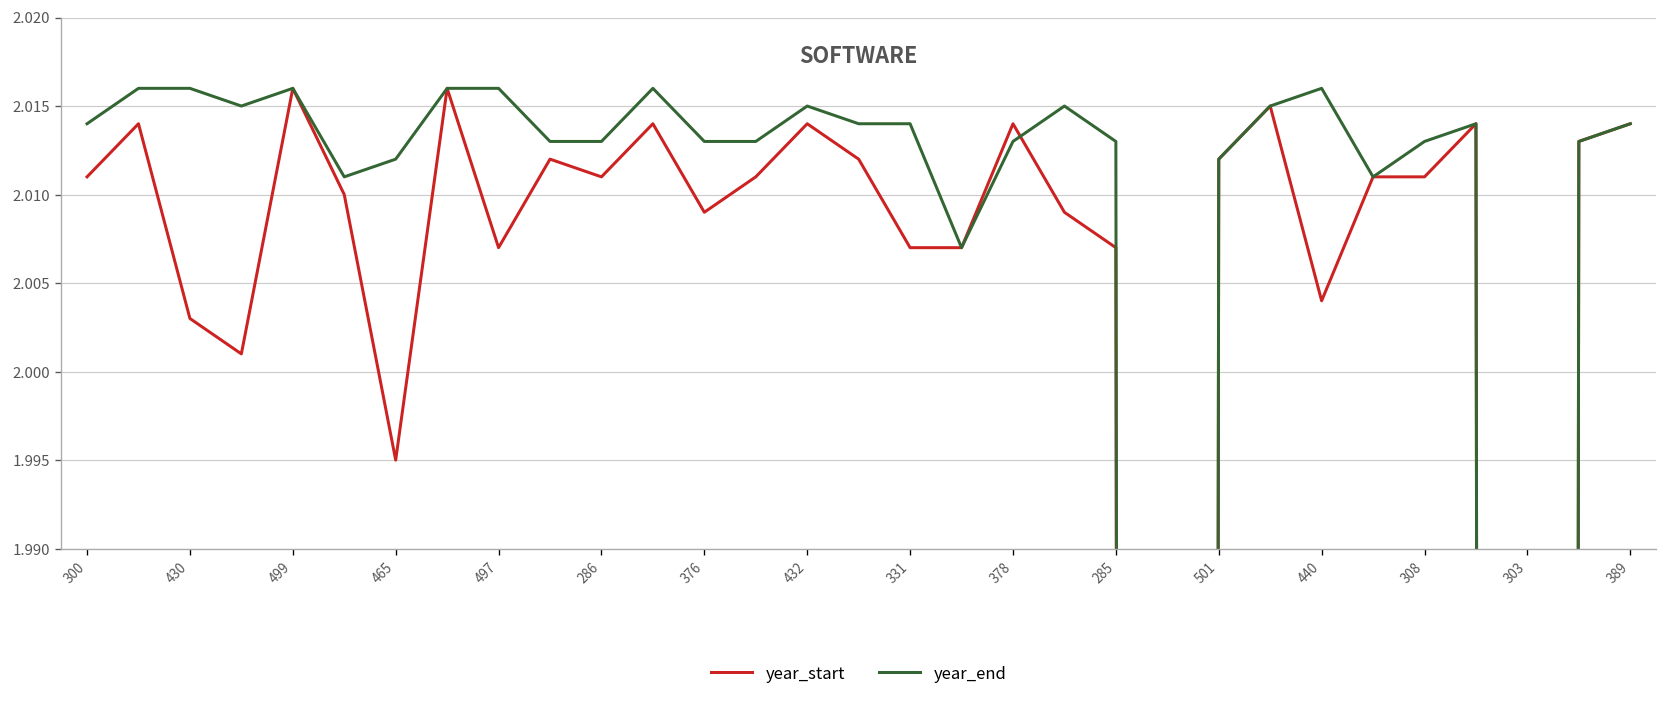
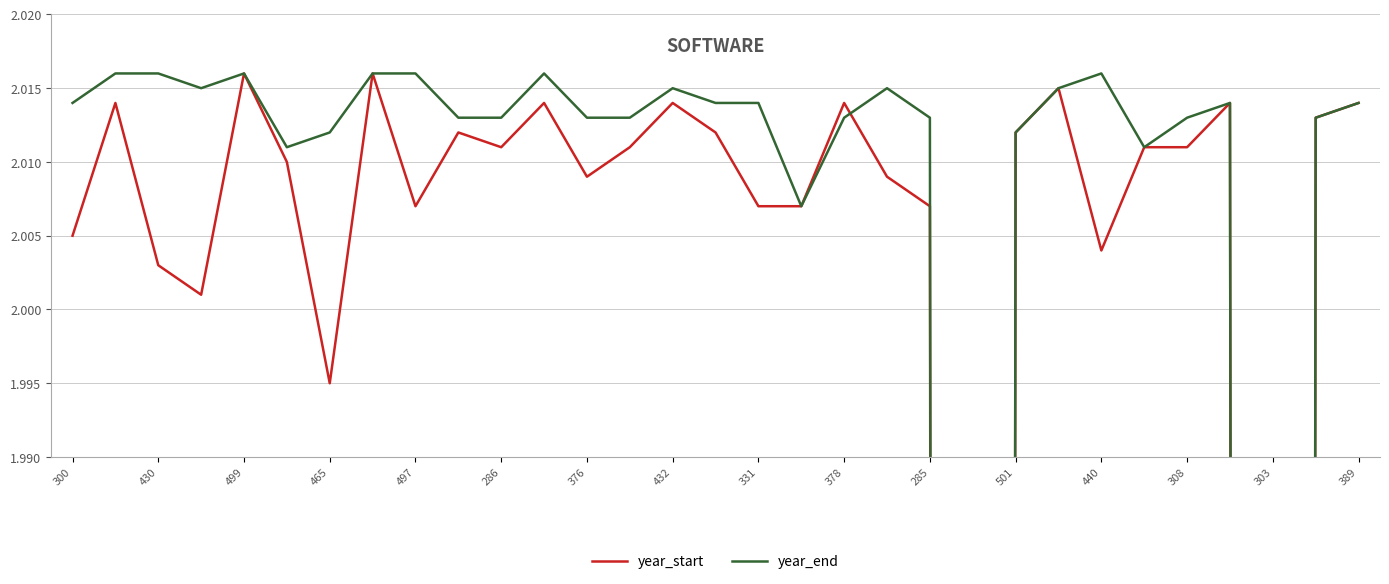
  {
    "year_start": {
-     "300": 2.0110,
+     "300": 2.0050,
      "430": 2.0030,
      "465": 1.9950,
      "497": 2.0070,
      "286": 2.0110,
      "376": 2.0090,
      "432": 2.0140,
      "331": 2.0070,
      "378": 2.0140,
      "285": 2.0070,
      "440": 2.0040,
      "308": 2.0110
    },
    "year_end": {
      "300": 2.0140,
      "430": 2.0160,
      "465": 2.0120,
      "497": 2.0160,
      "286": 2.0130,
      "376": 2.0130,
      "432": 2.0150,
      "331": 2.0140,
      "378": 2.0130,
      "285": 2.0130,
      "440": 2.0160,
      "308": 2.0130
    }
  }
